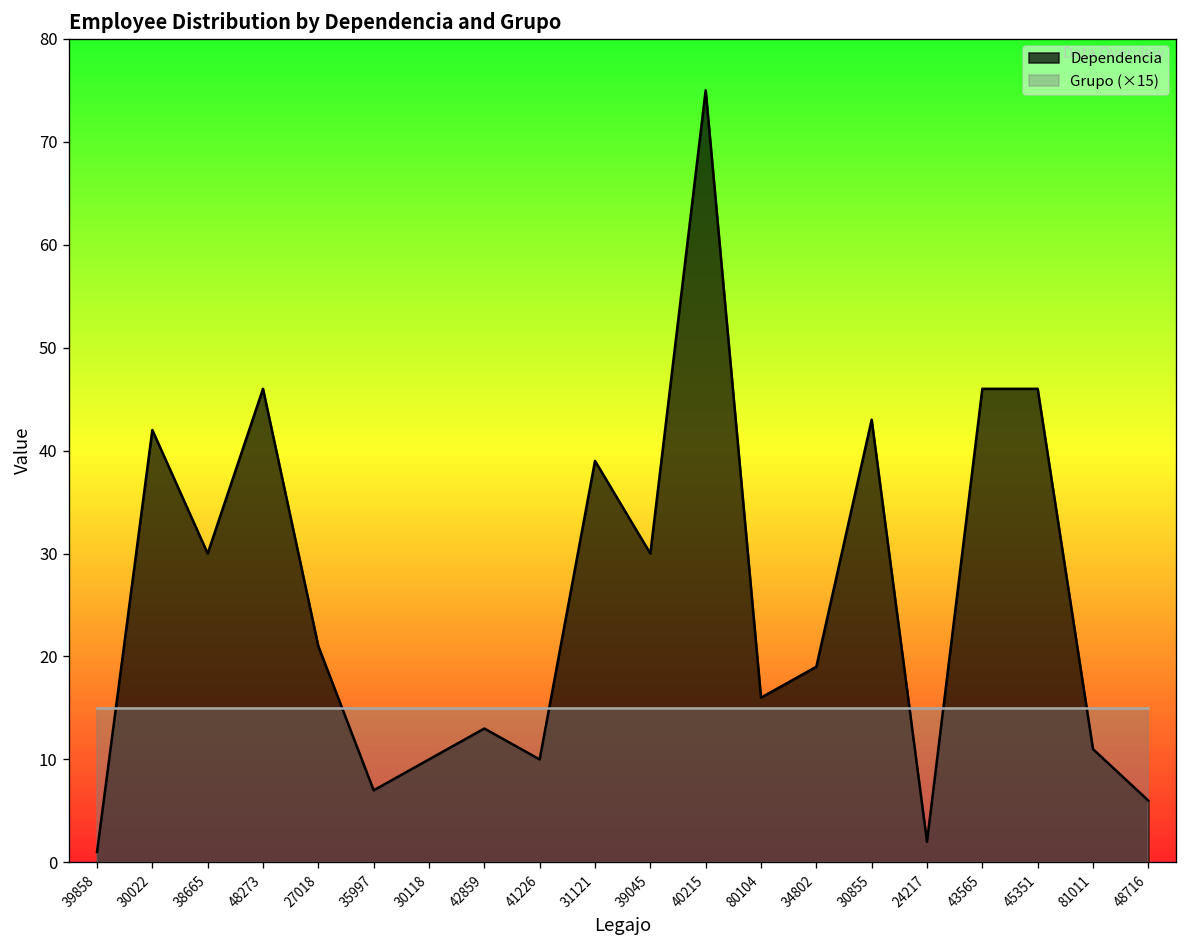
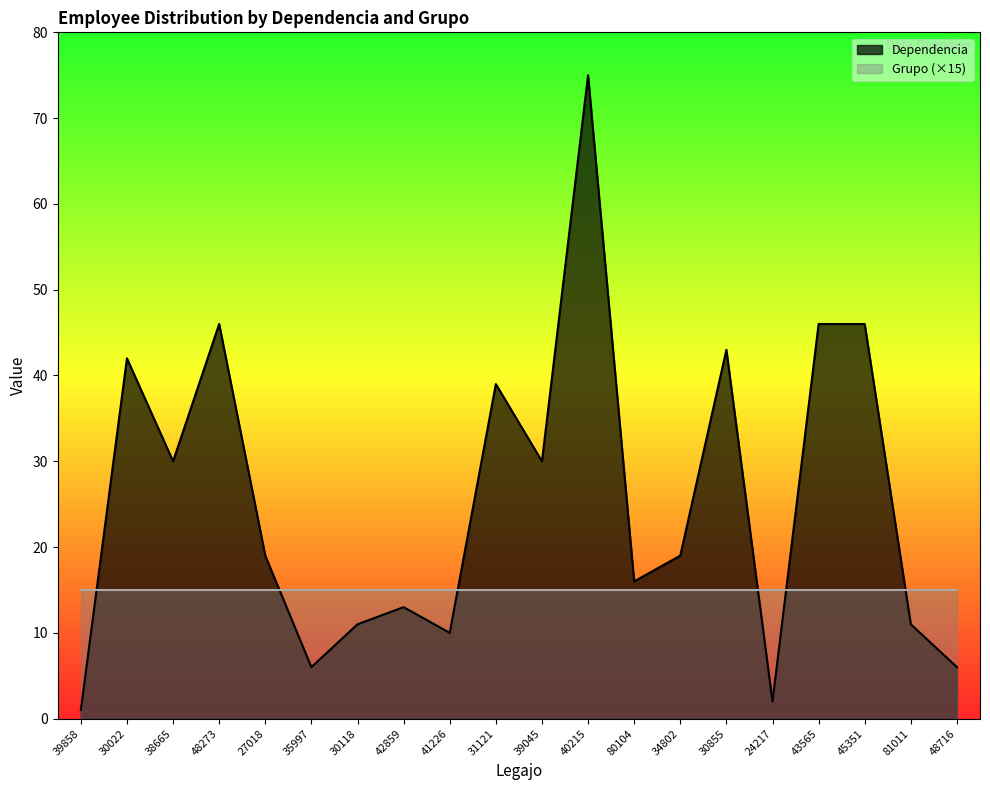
  {
    "Dependencia": {
      "39858": 1,
      "30022": 42,
      "38665": 30,
      "48273": 46,
-     "27018": 21,
-     "35997": 7,
-     "30118": 10,
+     "27018": 19,
+     "35997": 6,
+     "30118": 11,
      "42859": 13,
      "41226": 10,
      "31121": 39,
      "39045": 30,
      "40215": 75,
      "80104": 16,
      "34802": 19,
      "30855": 43,
      "24217": 2,
      "43565": 46,
      "45351": 46,
      "81011": 11,
      "48716": 6
    },
    "Grupo (×15)": {
      "39858": 15,
      "30022": 15,
      "38665": 15,
      "48273": 15,
      "27018": 15,
      "35997": 15,
      "30118": 15,
      "42859": 15,
      "41226": 15,
      "31121": 15,
      "39045": 15,
      "40215": 15,
      "80104": 15,
      "34802": 15,
      "30855": 15,
      "24217": 15,
      "43565": 15,
      "45351": 15,
      "81011": 15,
      "48716": 15
    }
  }
